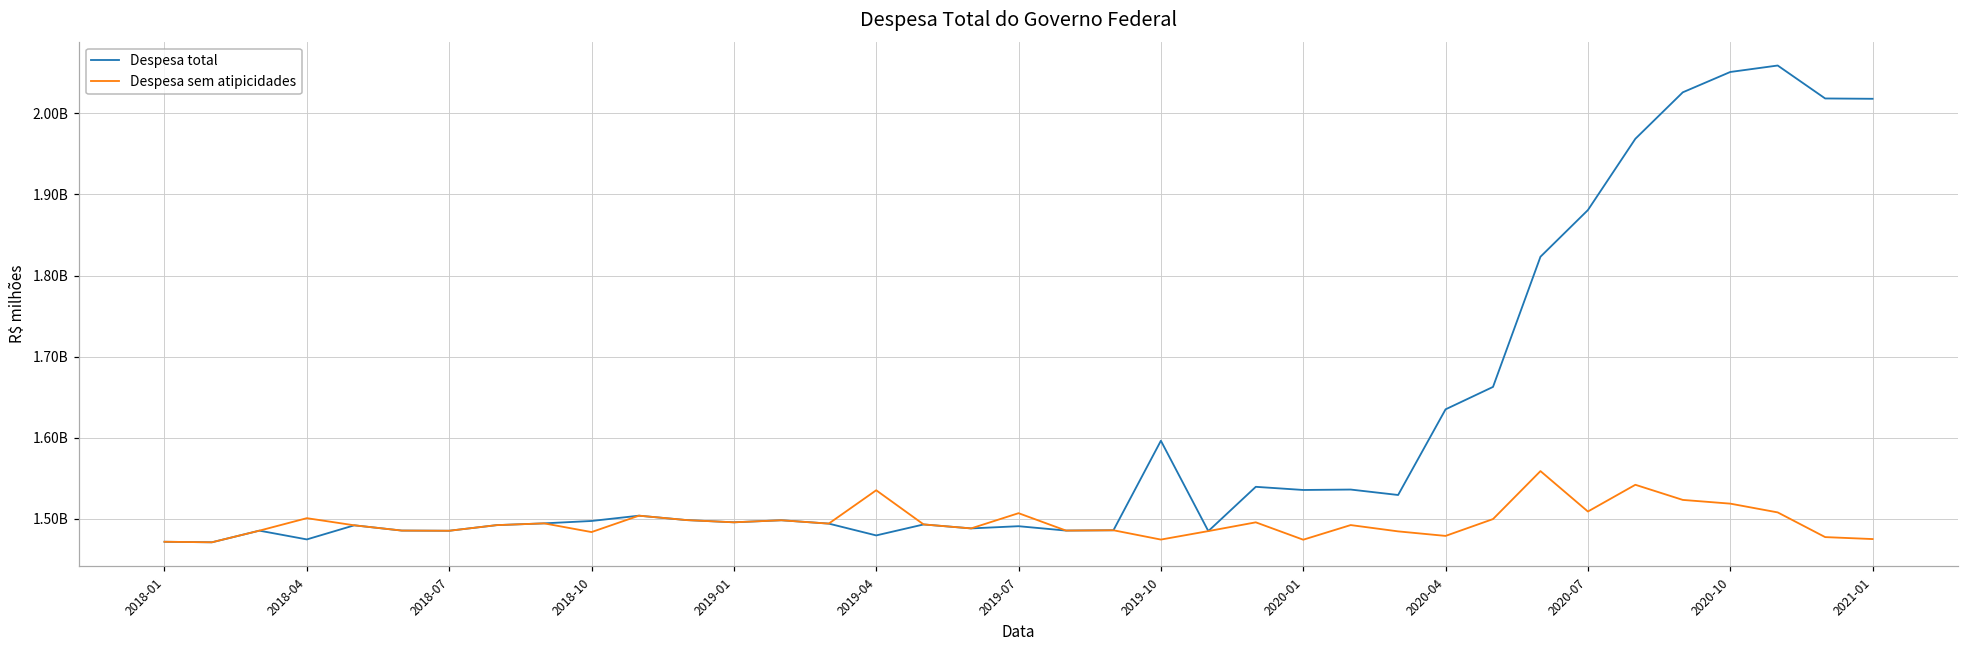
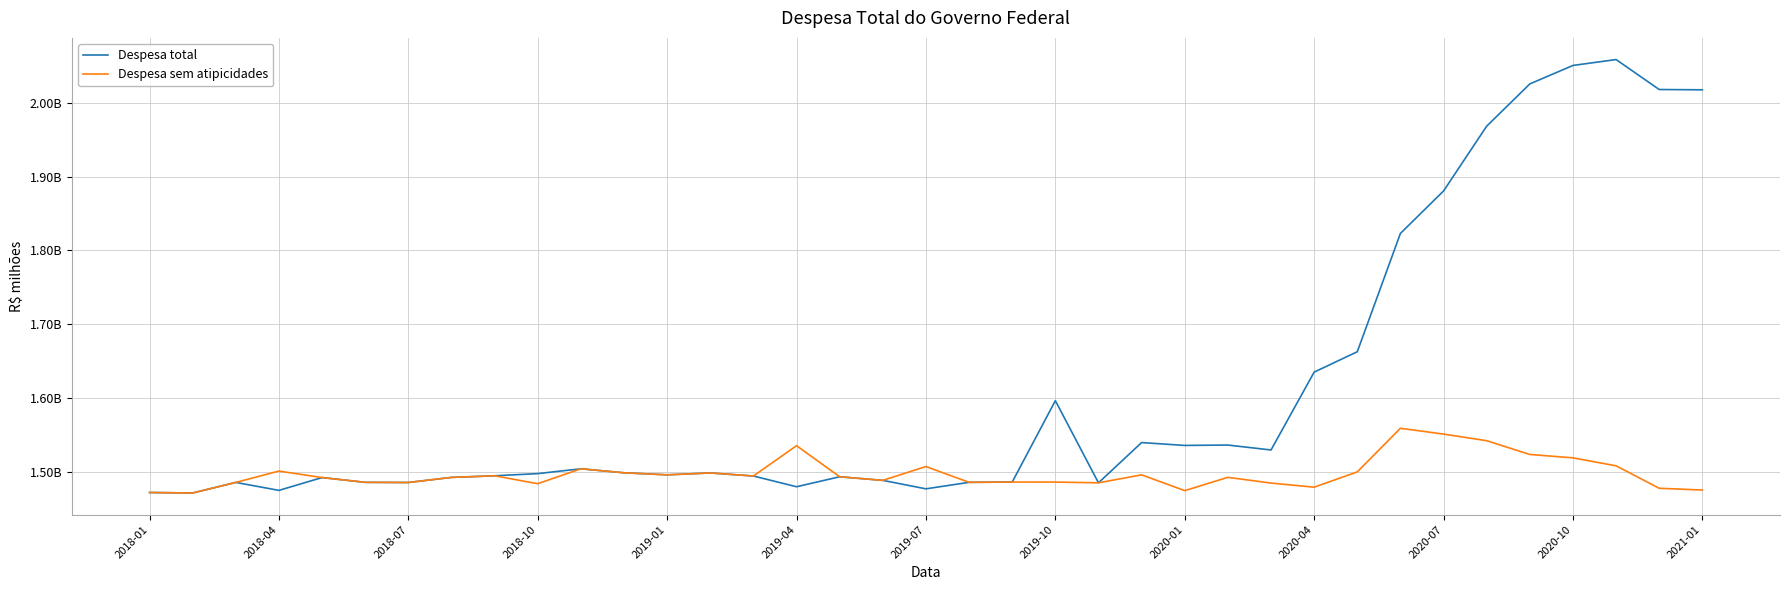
  {
    "Despesa total": {
      "2018-04": 1470000000,
      "2018-10": 1500000000,
      "2019-04": 1480000000,
-     "2019-07": 1490000000,
+     "2019-07": 1480000000,
      "2019-10": 1600000000,
      "2020-01": 1540000000,
      "2020-04": 1640000000,
      "2020-07": 1880000000,
      "2020-10": 2050000000,
      "2021-01": 2020000000
    },
    "Despesa sem atipicidades": {
      "2018-04": 1500000000,
      "2018-10": 1480000000,
      "2019-04": 1540000000,
      "2019-07": 1510000000,
-     "2019-10": 1470000000,
+     "2019-10": 1490000000,
      "2020-01": 1470000000,
      "2020-04": 1480000000,
-     "2020-07": 1510000000,
+     "2020-07": 1550000000,
      "2020-10": 1520000000,
      "2021-01": 1480000000
    }
  }
